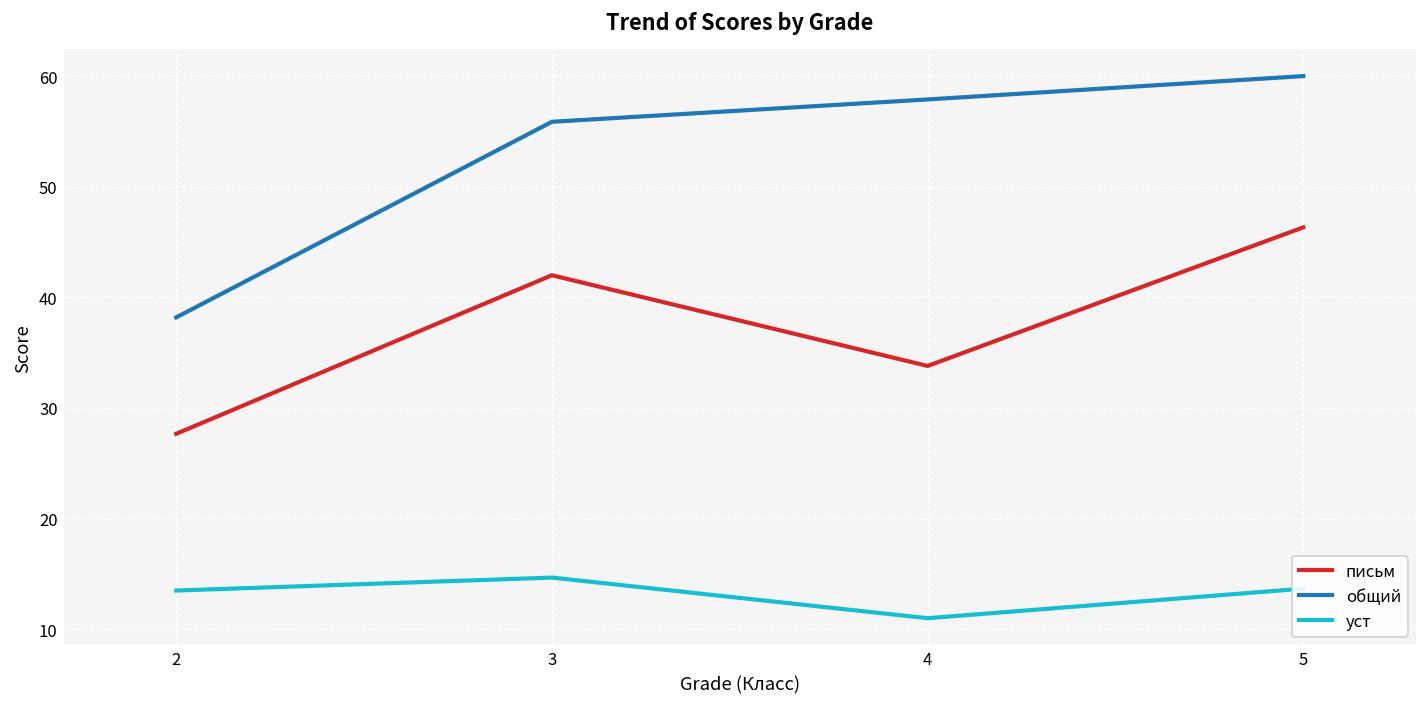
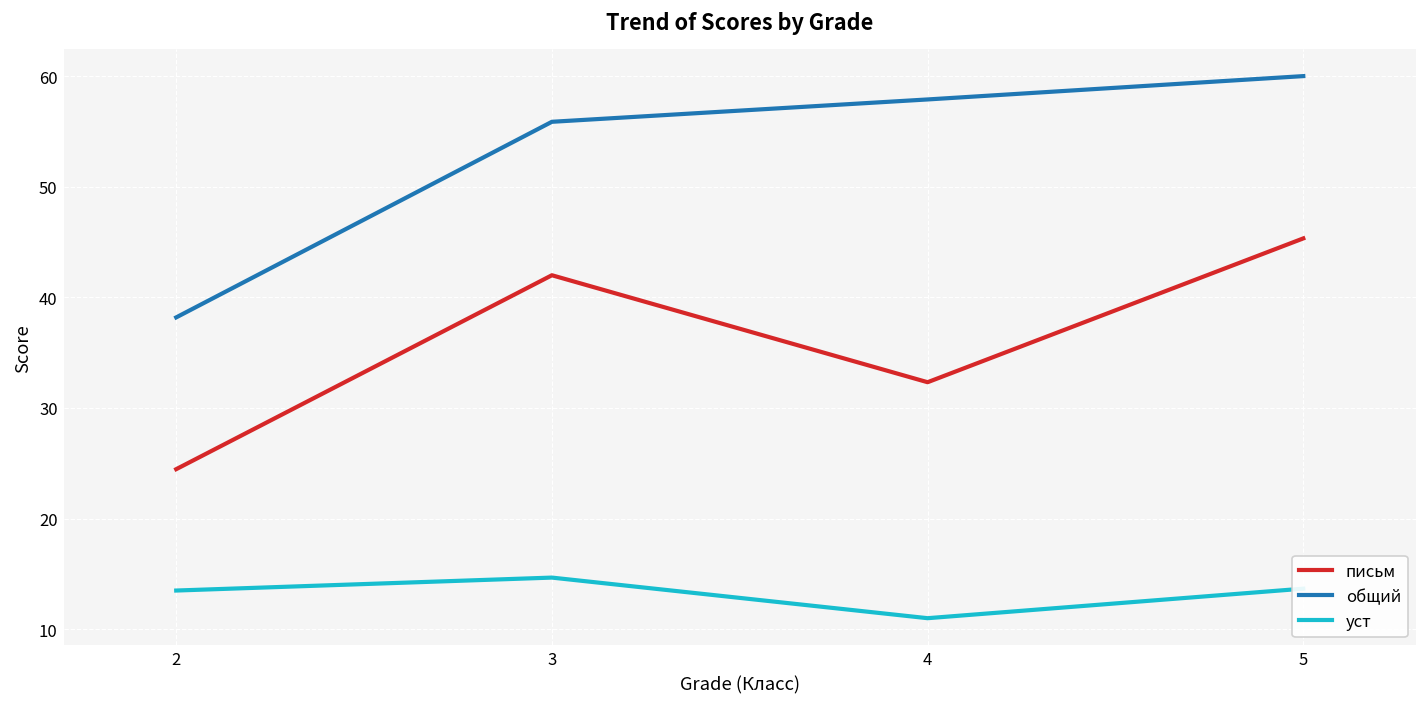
  {
    "письм": {
-     "2": 28,
+     "2": 24,
      "3": 42,
-     "4": 34,
-     "5": 46
+     "4": 32,
+     "5": 45
    },
    "общий": {
      "2": 38,
      "3": 56,
      "4": 58,
      "5": 60
    },
    "уст": {
      "2": 14,
      "3": 15,
      "4": 11
    }
  }
